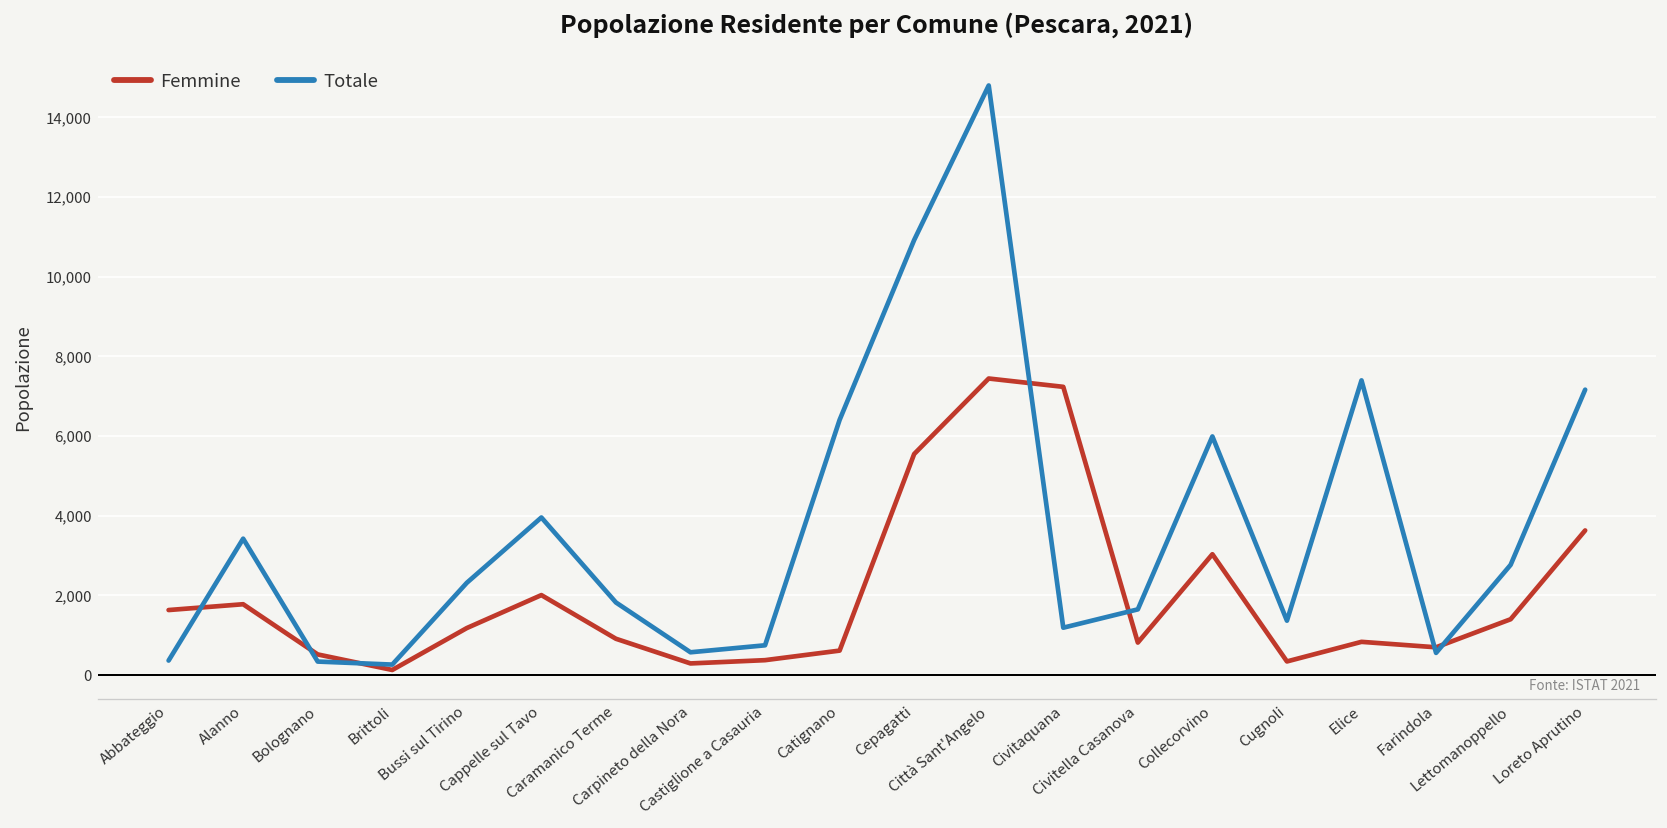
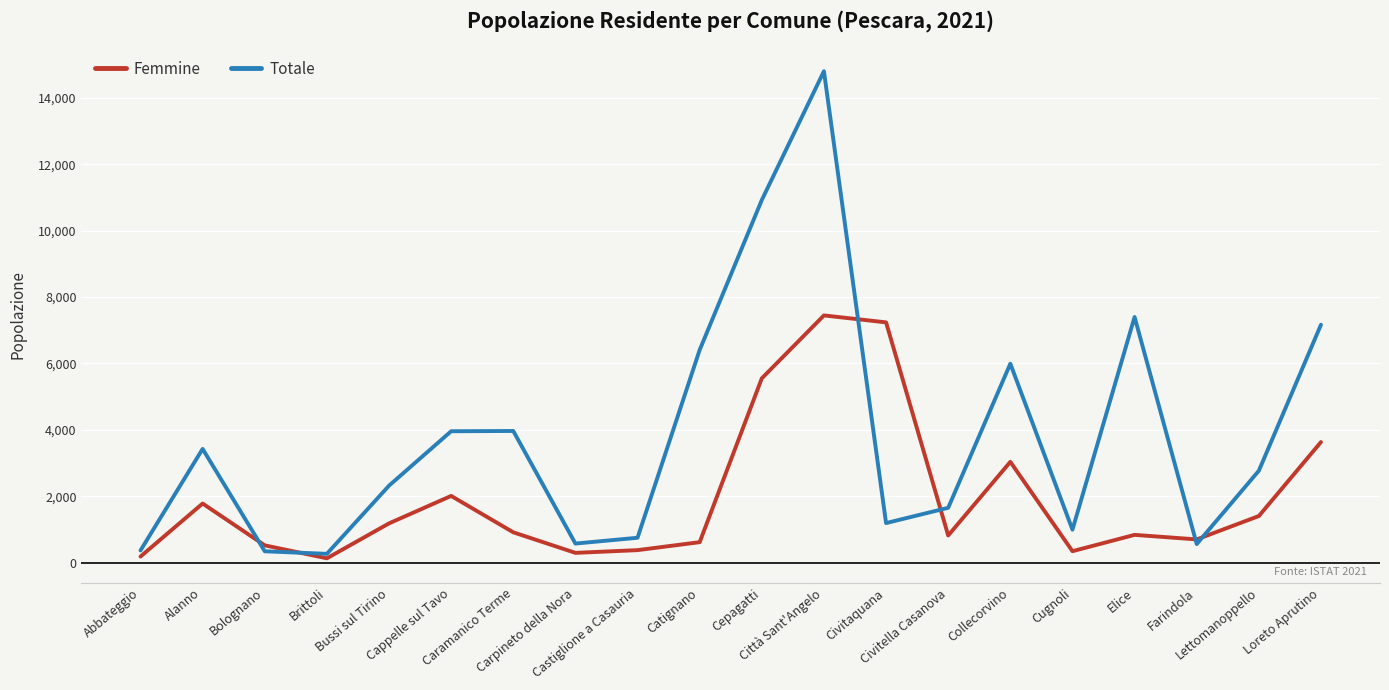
  {
    "Femmine": {
-     "Abbateggio": "1,600",
+     "Abbateggio": "200",
      "Alanno": "1,800",
      "Bolognano": "500",
      "Brittoli": "100",
      "Bussi sul Tirino": "1,200",
      "Cappelle sul Tavo": "2,000",
      "Caramanico Terme": "900",
      "Carpineto della Nora": "300",
      "Castiglione a Casauria": "400",
      "Catignano": "600",
      "Cepagatti": "5,500",
      "Città Sant'Angelo": "7,400",
      "Civitaquana": "7,200",
      "Civitella Casanova": "800",
      "Collecorvino": "3,000",
      "Cugnoli": "300",
      "Elice": "800",
      "Farindola": "700",
      "Lettomanoppello": "1,400",
      "Loreto Aprutino": "3,600"
    },
    "Totale": {
      "Abbateggio": "400",
      "Alanno": "3,400",
      "Bolognano": "300",
      "Brittoli": "300",
      "Bussi sul Tirino": "2,300",
      "Cappelle sul Tavo": "4,000",
-     "Caramanico Terme": "1,800",
+     "Caramanico Terme": "4,000",
      "Carpineto della Nora": "600",
      "Castiglione a Casauria": "700",
      "Catignano": "6,400",
      "Cepagatti": "10,900",
      "Città Sant'Angelo": "14,800",
      "Civitaquana": "1,200",
      "Civitella Casanova": "1,700",
      "Collecorvino": "6,000",
-     "Cugnoli": "1,400",
+     "Cugnoli": "1,000",
      "Elice": "7,400",
      "Farindola": "600",
      "Lettomanoppello": "2,800",
      "Loreto Aprutino": "7,200"
    }
  }
